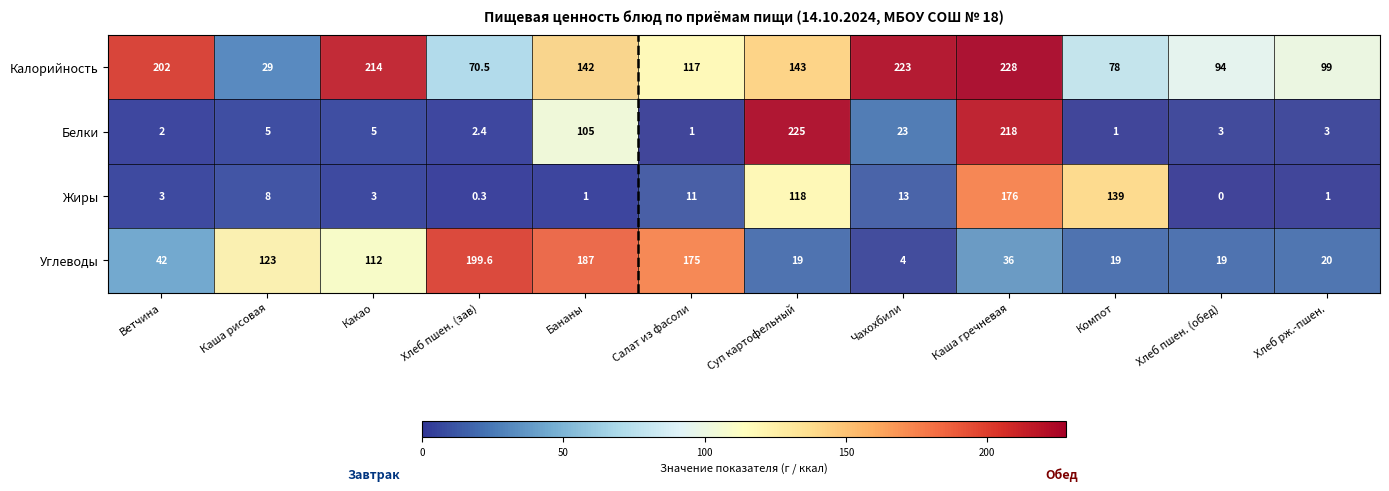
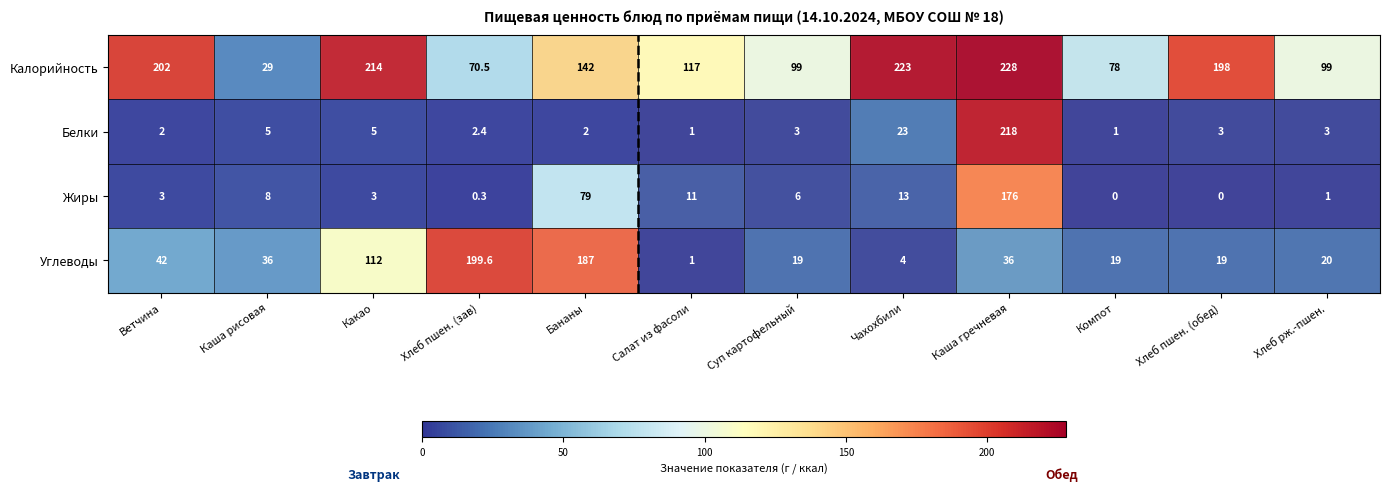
  {
    "Калорийность": {
      "Ветчина": 202,
      "Каша рисовая": 29,
      "Какао": 214,
      "Хлеб пшен. (зав)": 70.5,
      "Бананы": 142,
      "Салат из фасоли": 117,
-     "Суп картофельный": 143,
+     "Суп картофельный": 99,
      "Чахохбили": 223,
      "Каша гречневая": 228,
      "Компот": 78,
-     "Хлеб пшен. (обед)": 94,
+     "Хлеб пшен. (обед)": 198,
      "Хлеб рж.-пшен.": 99
    },
    "Белки": {
      "Ветчина": 2,
      "Каша рисовая": 5,
      "Какао": 5,
      "Хлеб пшен. (зав)": 2.4,
-     "Бананы": 105,
+     "Бананы": 2,
      "Салат из фасоли": 1,
-     "Суп картофельный": 225,
+     "Суп картофельный": 3,
      "Чахохбили": 23,
      "Каша гречневая": 218,
      "Компот": 1,
      "Хлеб пшен. (обед)": 3,
      "Хлеб рж.-пшен.": 3
    },
    "Жиры": {
      "Ветчина": 3,
      "Каша рисовая": 8,
      "Какао": 3,
      "Хлеб пшен. (зав)": 0.3,
-     "Бананы": 1,
+     "Бананы": 79,
      "Салат из фасоли": 11,
-     "Суп картофельный": 118,
+     "Суп картофельный": 6,
      "Чахохбили": 13,
      "Каша гречневая": 176,
-     "Компот": 139,
+     "Компот": 0,
      "Хлеб пшен. (обед)": 0,
      "Хлеб рж.-пшен.": 1
    },
    "Углеводы": {
      "Ветчина": 42,
-     "Каша рисовая": 123,
+     "Каша рисовая": 36,
      "Какао": 112,
      "Хлеб пшен. (зав)": 199.6,
      "Бананы": 187,
-     "Салат из фасоли": 175,
+     "Салат из фасоли": 1,
      "Суп картофельный": 19,
      "Чахохбили": 4,
      "Каша гречневая": 36,
      "Компот": 19,
      "Хлеб пшен. (обед)": 19,
      "Хлеб рж.-пшен.": 20
    }
  }
